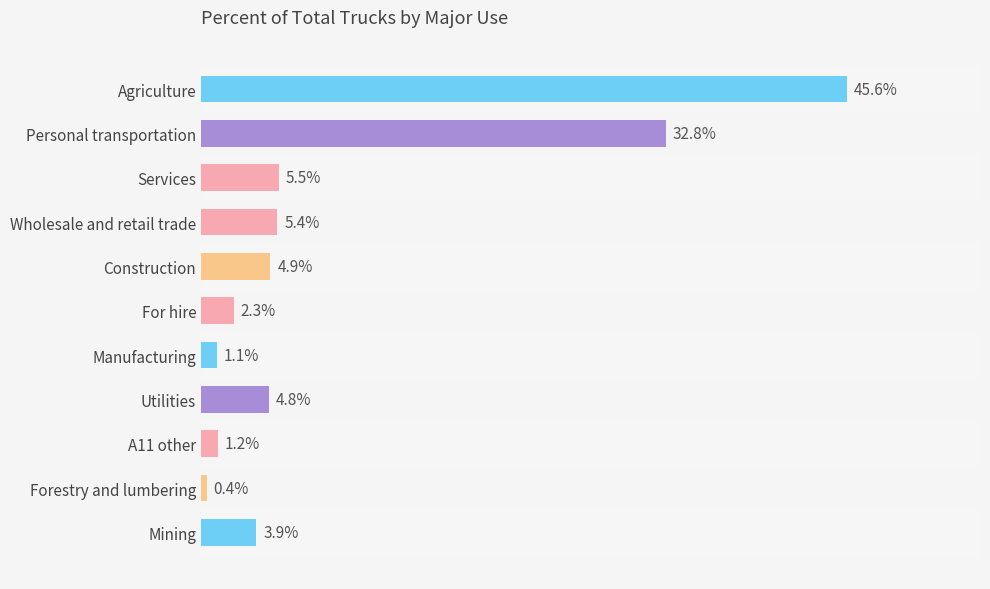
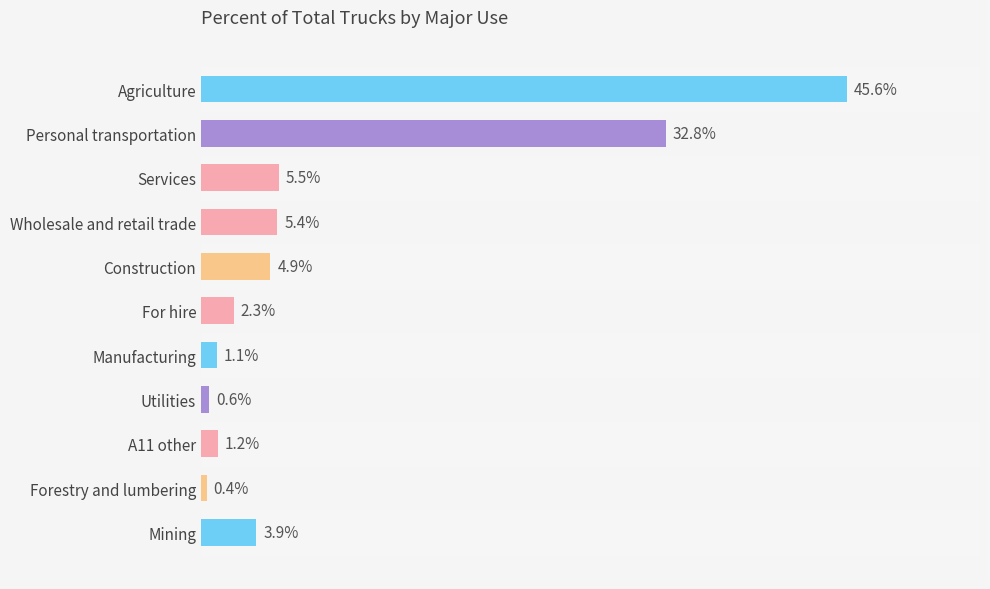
  {
    "Agriculture": "45.6%",
    "Personal transportation": "32.8%",
    "Services": "5.5%",
    "Wholesale and retail trade": "5.4%",
    "Construction": "4.9%",
    "For hire": "2.3%",
    "Manufacturing": "1.1%",
-   "Utilities": "4.8%",
+   "Utilities": "0.6%",
    "A11 other": "1.2%",
    "Forestry and lumbering": "0.4%",
    "Mining": "3.9%"
  }
